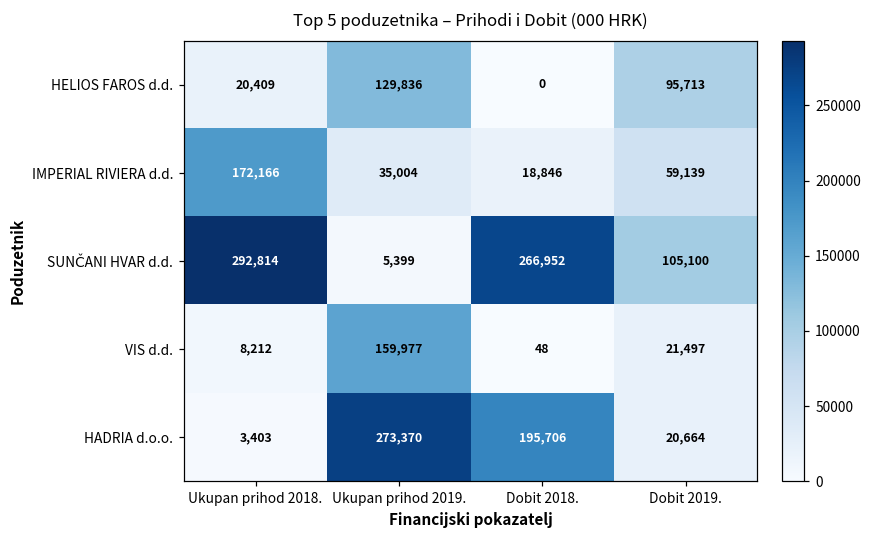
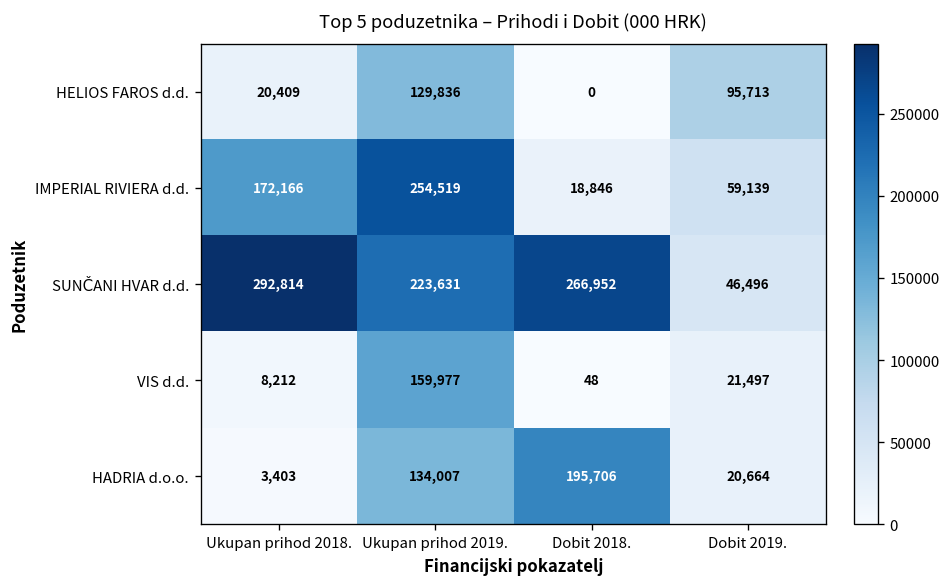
  {
    "HELIOS FAROS d.d.": {
      "Ukupan prihod 2018.": "20,409",
      "Ukupan prihod 2019.": "129,836",
      "Dobit 2018.": "0",
      "Dobit 2019.": "95,713"
    },
    "IMPERIAL RIVIERA d.d.": {
      "Ukupan prihod 2018.": "172,166",
-     "Ukupan prihod 2019.": "35,004",
+     "Ukupan prihod 2019.": "254,519",
      "Dobit 2018.": "18,846",
      "Dobit 2019.": "59,139"
    },
    "SUNČANI HVAR d.d.": {
      "Ukupan prihod 2018.": "292,814",
-     "Ukupan prihod 2019.": "5,399",
+     "Ukupan prihod 2019.": "223,631",
      "Dobit 2018.": "266,952",
-     "Dobit 2019.": "105,100"
+     "Dobit 2019.": "46,496"
    },
    "VIS d.d.": {
      "Ukupan prihod 2018.": "8,212",
      "Ukupan prihod 2019.": "159,977",
      "Dobit 2018.": "48",
      "Dobit 2019.": "21,497"
    },
    "HADRIA d.o.o.": {
      "Ukupan prihod 2018.": "3,403",
-     "Ukupan prihod 2019.": "273,370",
+     "Ukupan prihod 2019.": "134,007",
      "Dobit 2018.": "195,706",
      "Dobit 2019.": "20,664"
    }
  }
